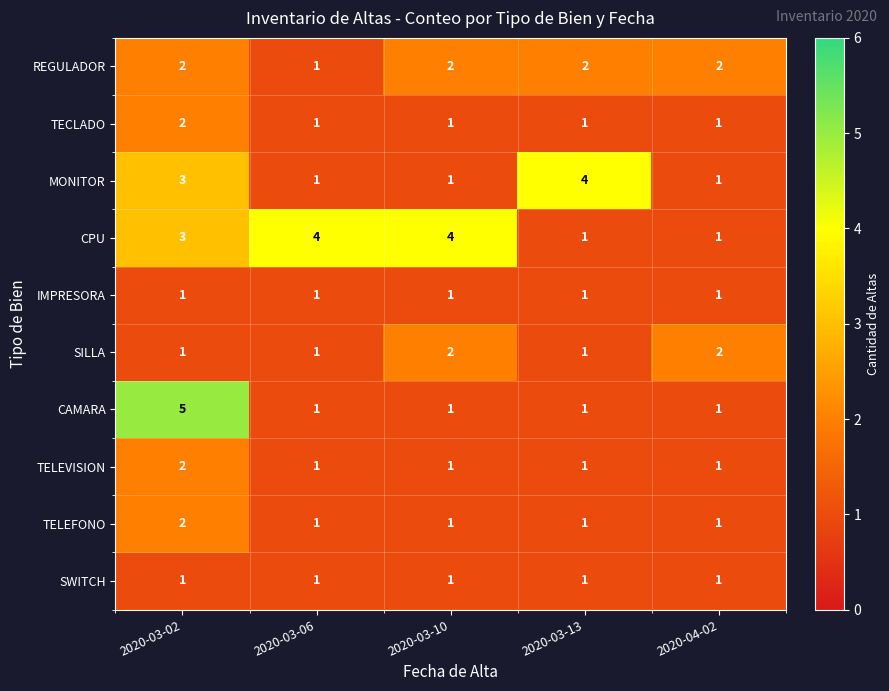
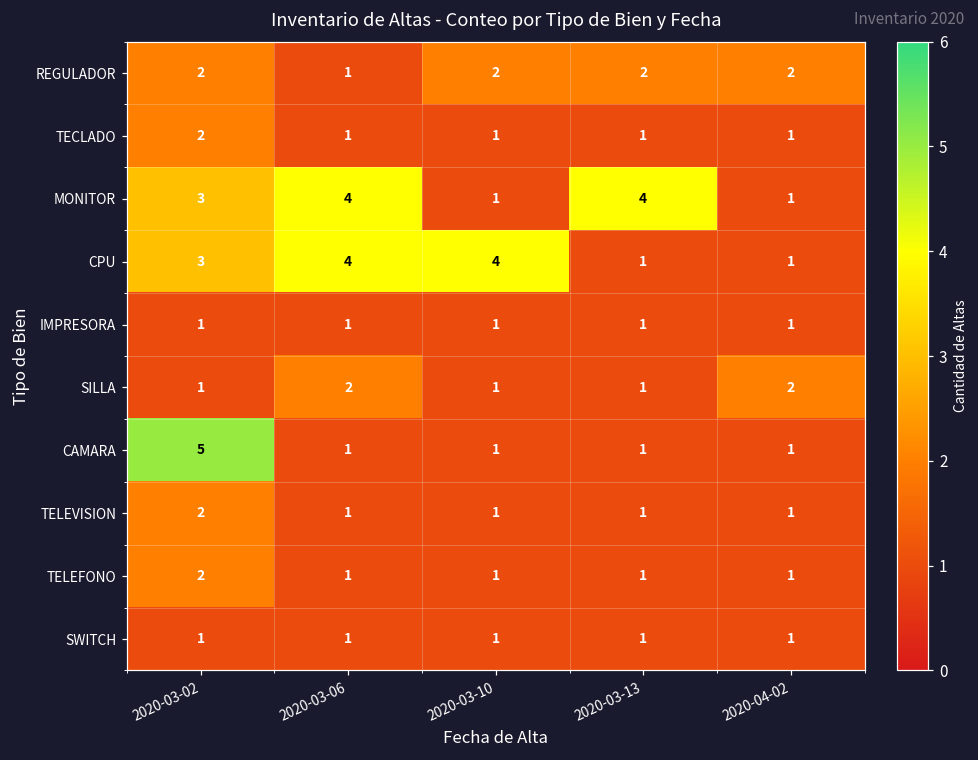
  {
    "REGULADOR": {
      "2020-03-02": 2,
      "2020-03-06": 1,
      "2020-03-10": 2,
      "2020-03-13": 2,
      "2020-04-02": 2
    },
    "TECLADO": {
      "2020-03-02": 2,
      "2020-03-06": 1,
      "2020-03-10": 1,
      "2020-03-13": 1,
      "2020-04-02": 1
    },
    "MONITOR": {
      "2020-03-02": 3,
-     "2020-03-06": 1,
+     "2020-03-06": 4,
      "2020-03-10": 1,
      "2020-03-13": 4,
      "2020-04-02": 1
    },
    "CPU": {
      "2020-03-02": 3,
      "2020-03-06": 4,
      "2020-03-10": 4,
      "2020-03-13": 1,
      "2020-04-02": 1
    },
    "IMPRESORA": {
      "2020-03-02": 1,
      "2020-03-06": 1,
      "2020-03-10": 1,
      "2020-03-13": 1,
      "2020-04-02": 1
    },
    "SILLA": {
      "2020-03-02": 1,
-     "2020-03-06": 1,
-     "2020-03-10": 2,
+     "2020-03-06": 2,
+     "2020-03-10": 1,
      "2020-03-13": 1,
      "2020-04-02": 2
    },
    "CAMARA": {
      "2020-03-02": 5,
      "2020-03-06": 1,
      "2020-03-10": 1,
      "2020-03-13": 1,
      "2020-04-02": 1
    },
    "TELEVISION": {
      "2020-03-02": 2,
      "2020-03-06": 1,
      "2020-03-10": 1,
      "2020-03-13": 1,
      "2020-04-02": 1
    },
    "TELEFONO": {
      "2020-03-02": 2,
      "2020-03-06": 1,
      "2020-03-10": 1,
      "2020-03-13": 1,
      "2020-04-02": 1
    },
    "SWITCH": {
      "2020-03-02": 1,
      "2020-03-06": 1,
      "2020-03-10": 1,
      "2020-03-13": 1,
      "2020-04-02": 1
    }
  }
